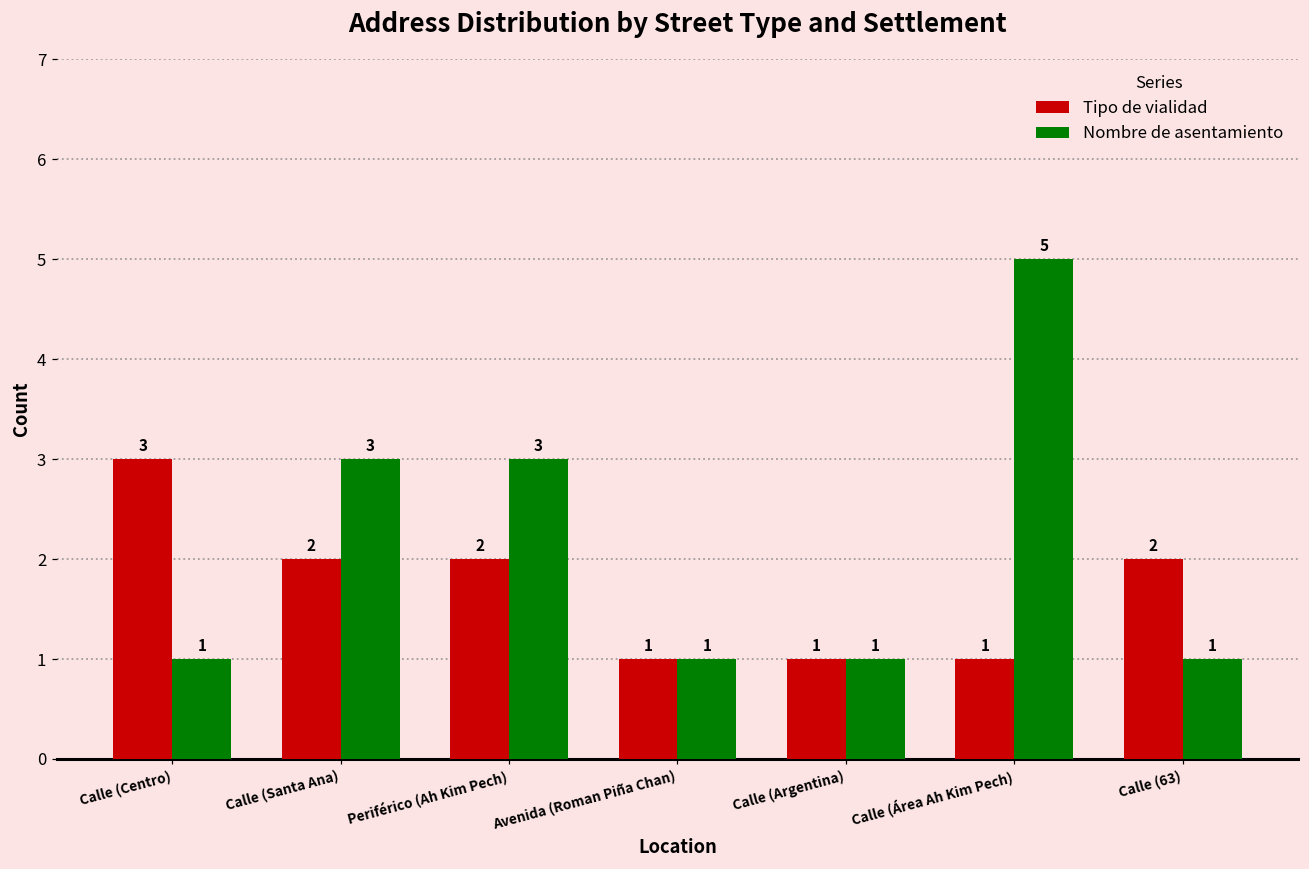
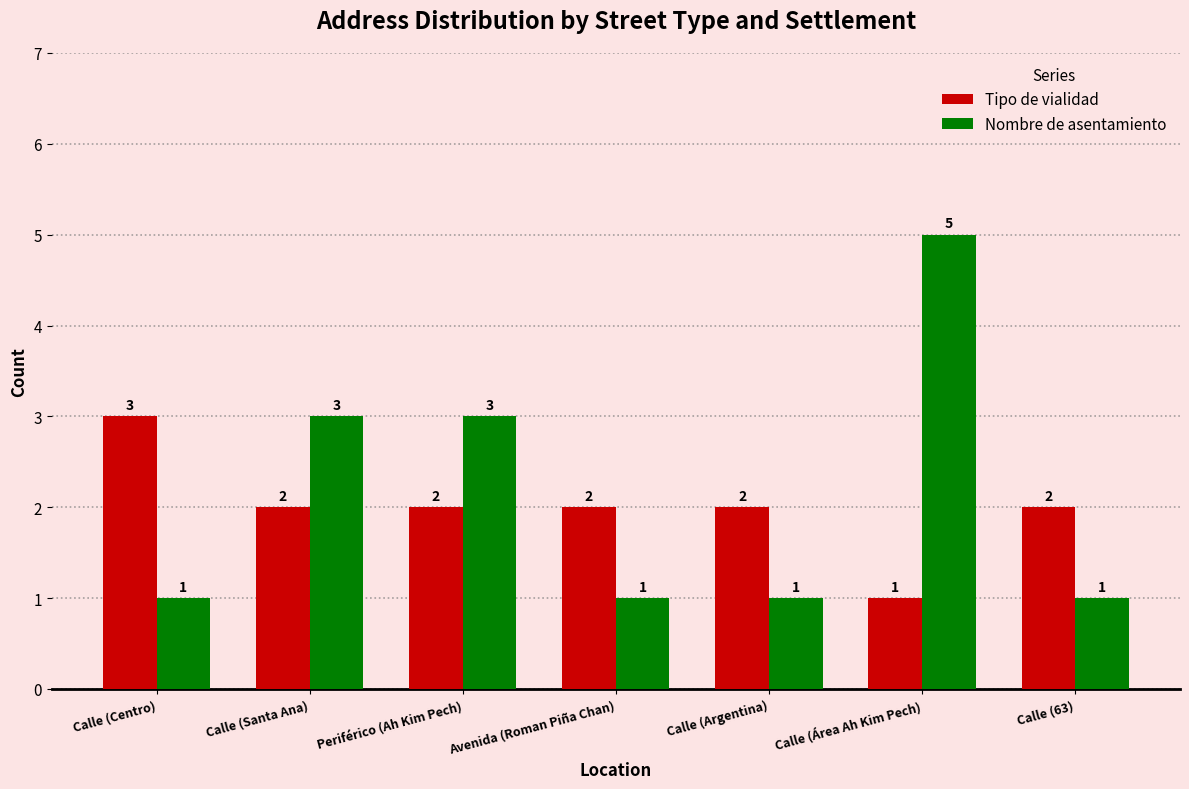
  {
    "Tipo de vialidad": {
      "Calle (Centro)": 3,
      "Calle (Santa Ana)": 2,
      "Periférico (Ah Kim Pech)": 2,
-     "Avenida (Roman Piña Chan)": 1,
-     "Calle (Argentina)": 1,
+     "Avenida (Roman Piña Chan)": 2,
+     "Calle (Argentina)": 2,
      "Calle (Área Ah Kim Pech)": 1,
      "Calle (63)": 2
    },
    "Nombre de asentamiento": {
      "Calle (Centro)": 1,
      "Calle (Santa Ana)": 3,
      "Periférico (Ah Kim Pech)": 3,
      "Avenida (Roman Piña Chan)": 1,
      "Calle (Argentina)": 1,
      "Calle (Área Ah Kim Pech)": 5,
      "Calle (63)": 1
    }
  }
